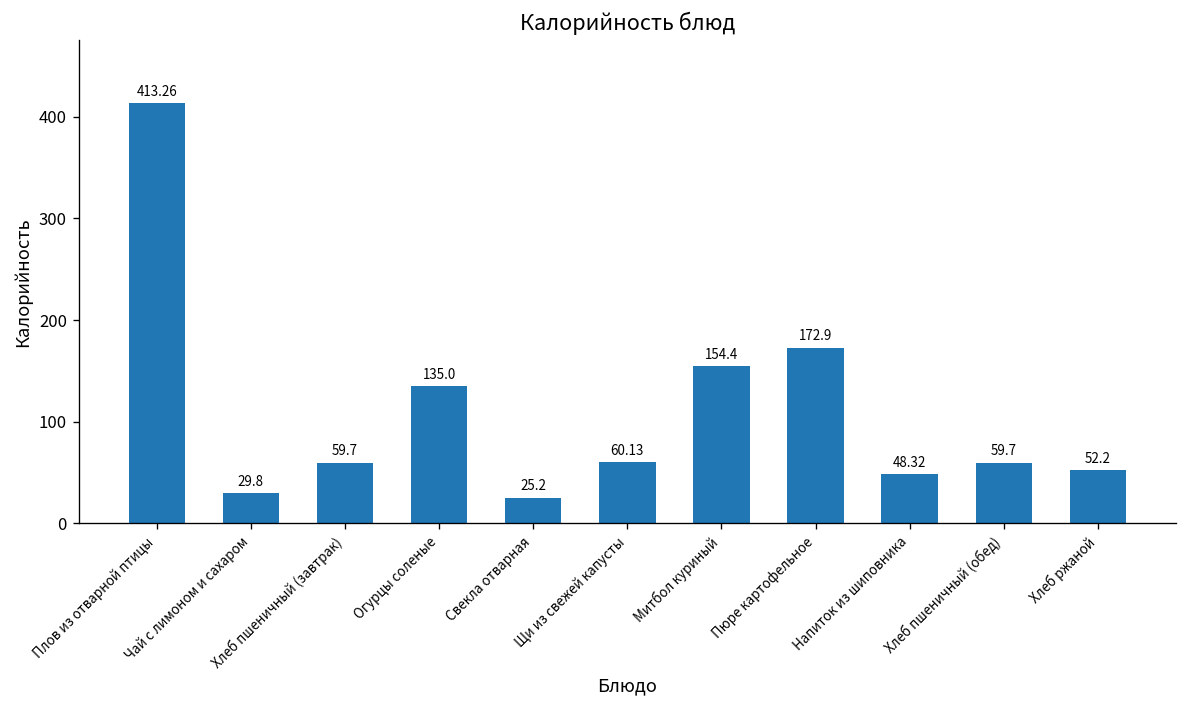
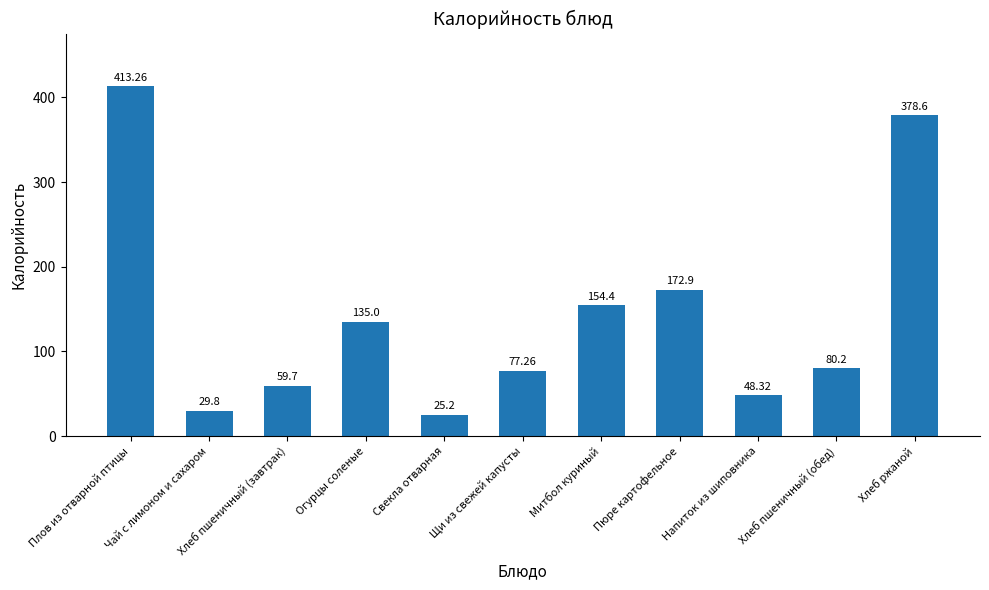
  {
    "Плов из отварной птицы": 413.26,
    "Чай с лимоном и сахаром": 29.8,
    "Хлеб пшеничный (завтрак)": 59.7,
    "Огурцы соленые": 135.0,
    "Свекла отварная": 25.2,
-   "Щи из свежей капусты": 60.13,
+   "Щи из свежей капусты": 77.26,
    "Митбол куриный": 154.4,
    "Пюре картофельное": 172.9,
    "Напиток из шиповника": 48.32,
-   "Хлеб пшеничный (обед)": 59.7,
-   "Хлеб ржаной": 52.2
+   "Хлеб пшеничный (обед)": 80.2,
+   "Хлеб ржаной": 378.6
  }
